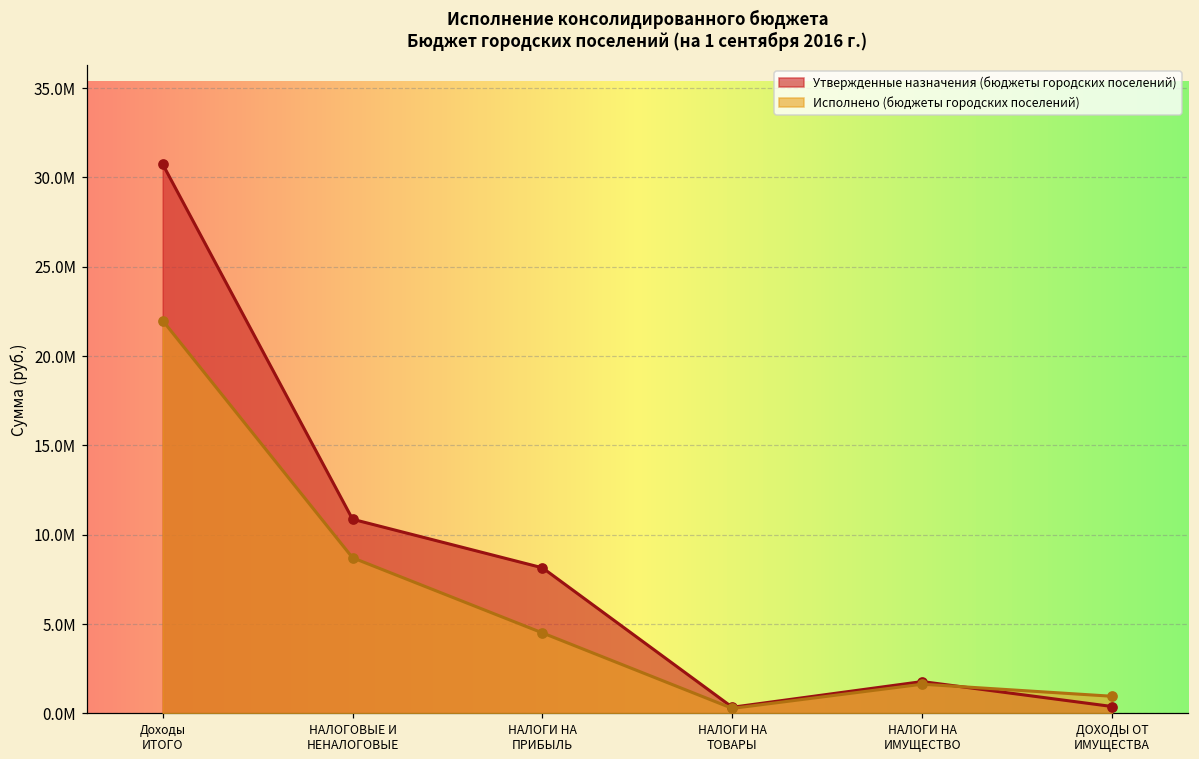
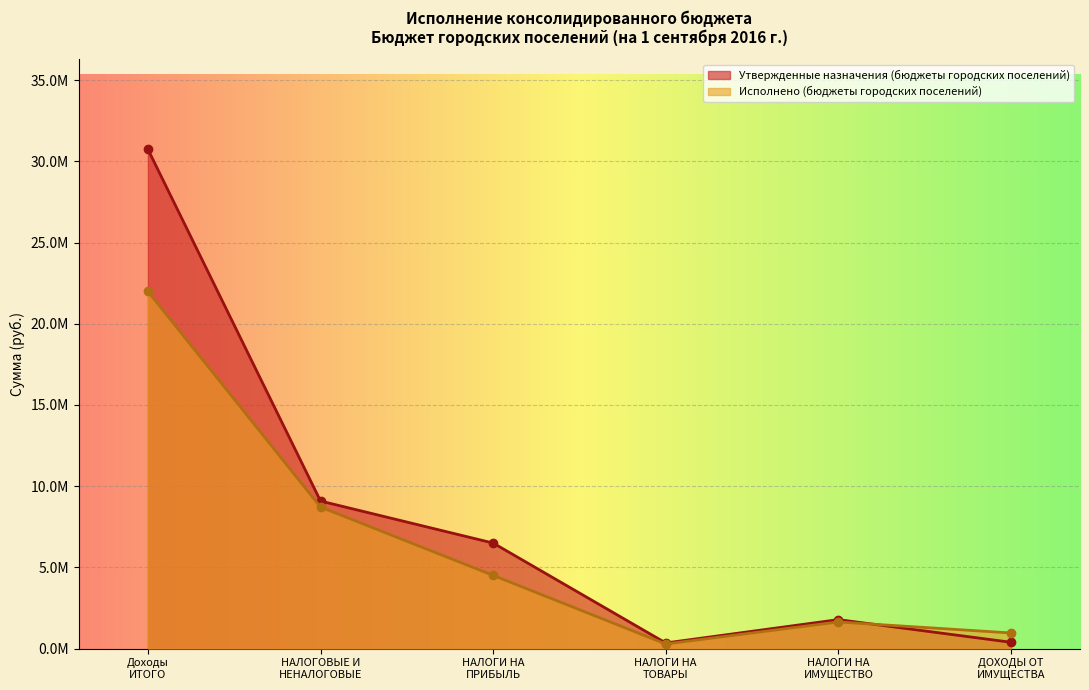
  {
    "Утвержденные назначения (бюджеты городских поселений)": {
      "Доходы ИТОГО": "30.7М",
-     "НАЛОГОВЫЕ И НЕНАЛОГОВЫЕ": "10.9М",
-     "НАЛОГИ НА ПРИБЫЛЬ": "8.2М",
+     "НАЛОГОВЫЕ И НЕНАЛОГОВЫЕ": "9.1М",
+     "НАЛОГИ НА ПРИБЫЛЬ": "6.5М",
      "ДОХОДЫ ОТ ИМУЩЕСТВА": "0.4М"
    },
    "Исполнено (бюджеты городских поселений)": {
      "Доходы ИТОГО": "22.0М",
      "НАЛОГОВЫЕ И НЕНАЛОГОВЫЕ": "8.7М",
      "НАЛОГИ НА ПРИБЫЛЬ": "4.5М",
      "ДОХОДЫ ОТ ИМУЩЕСТВА": "1.0М"
    }
  }
